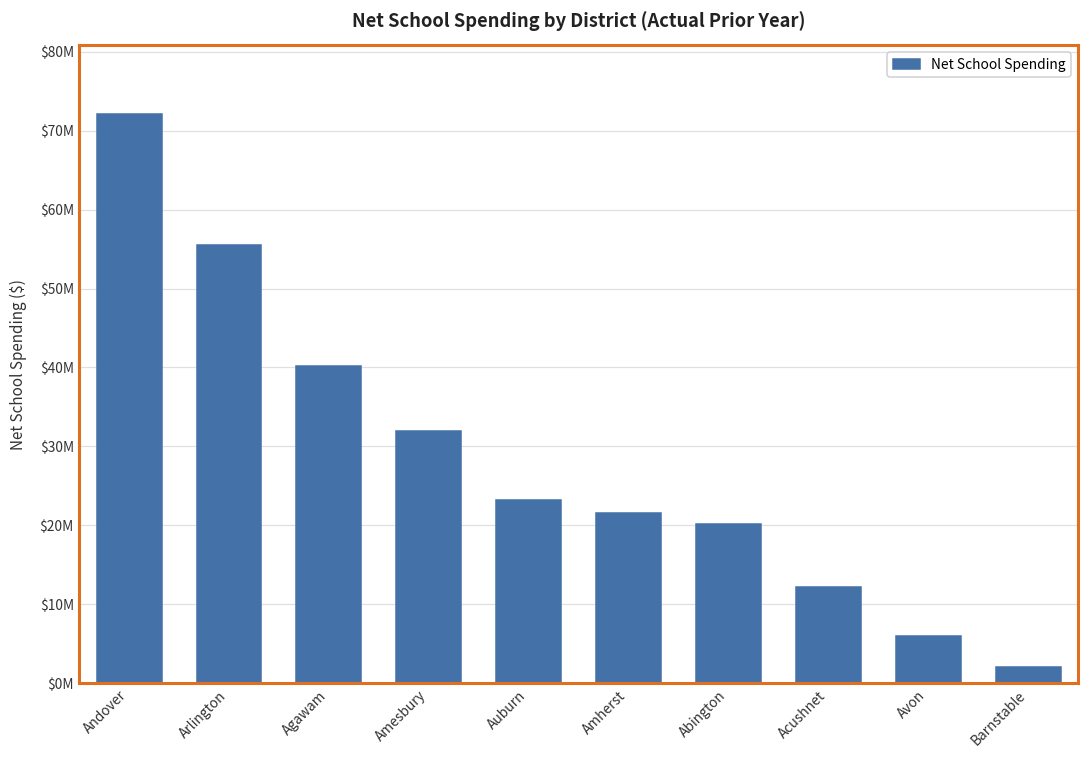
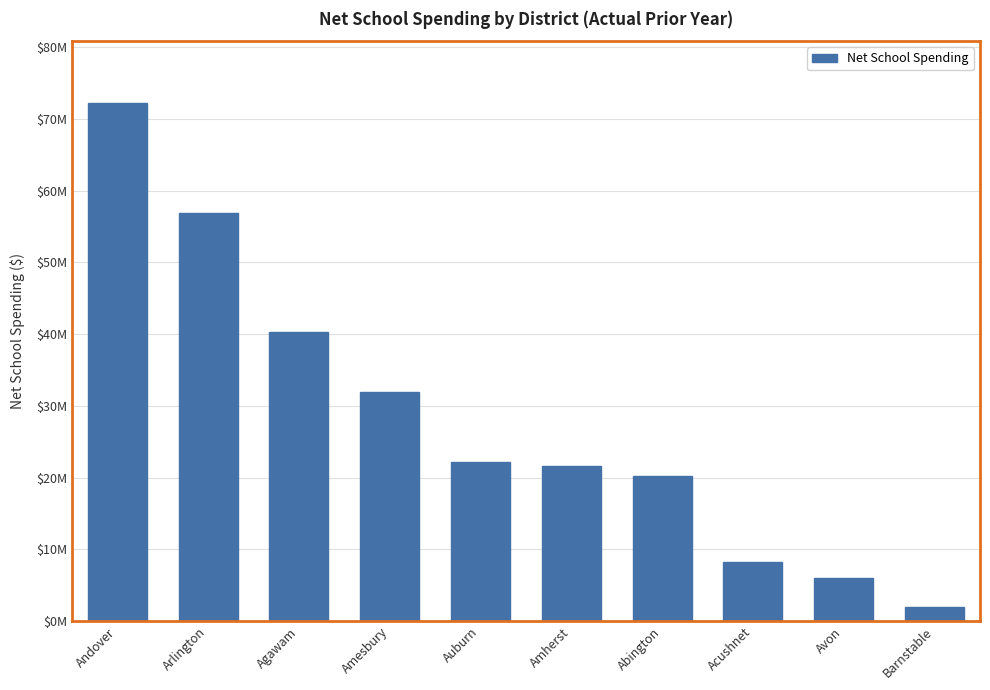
  {
    "Andover": "$72000000",
-   "Arlington": "$56000000",
+   "Arlington": "$57000000",
    "Agawam": "$40000000",
    "Amesbury": "$32000000",
-   "Auburn": "$23000000",
+   "Auburn": "$22000000",
    "Amherst": "$22000000",
    "Abington": "$20000000",
-   "Acushnet": "$12000000",
+   "Acushnet": "$8000000",
    "Avon": "$6000000",
    "Barnstable": "$2000000"
  }
